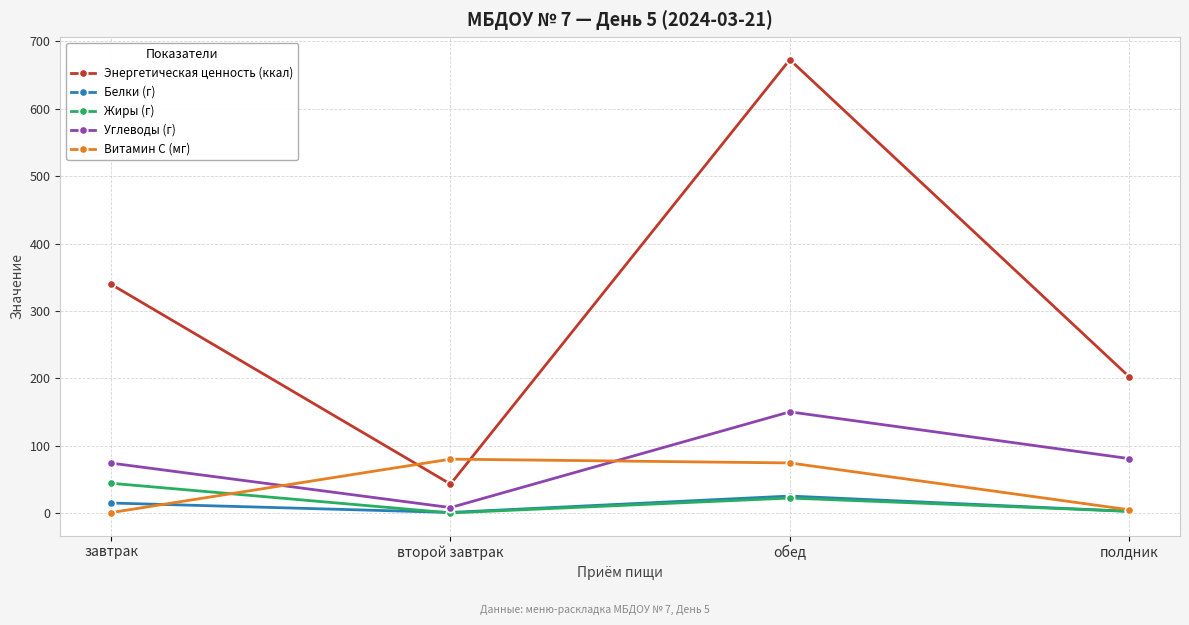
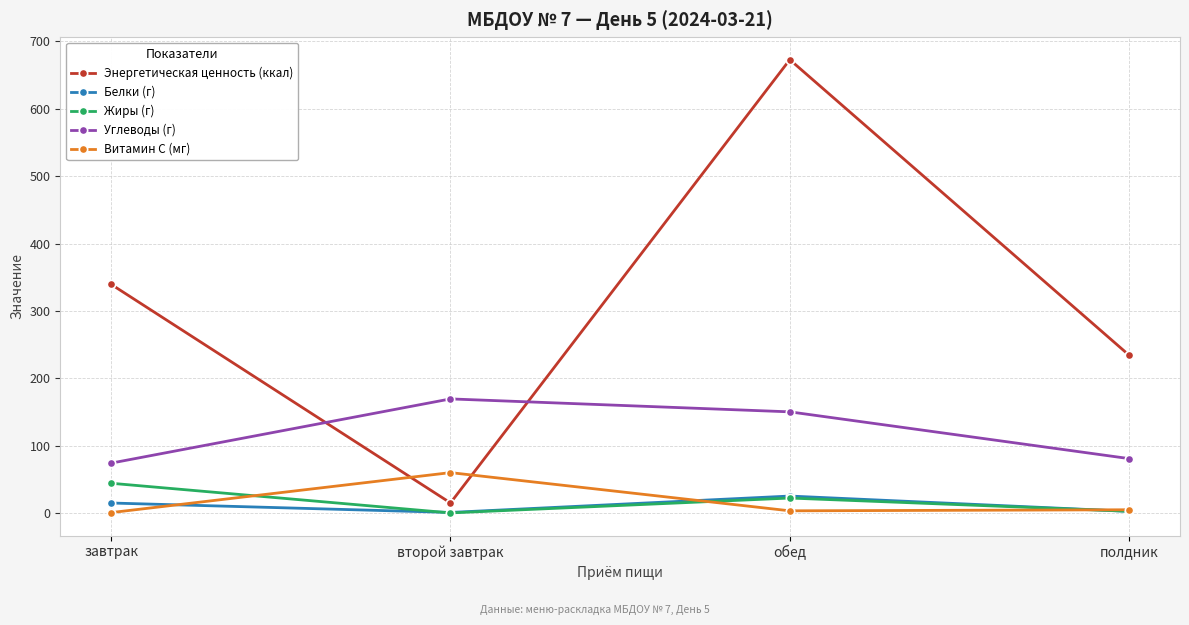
  {
    "Энергетическая ценность (ккал)": {
      "завтрак": 340,
-     "второй завтрак": 40,
+     "второй завтрак": 20,
      "обед": 670,
-     "полдник": 200
+     "полдник": 230
    },
    "Белки (г)": {
      "завтрак": 10
    },
    "Жиры (г)": {
      "завтрак": 40
    },
    "Углеводы (г)": {
      "завтрак": 70,
-     "второй завтрак": 10,
+     "второй завтрак": 170,
      "обед": 150,
      "полдник": 80
    },
    "Витамин С (мг)": {
      "завтрак": 0,
-     "второй завтрак": 80,
-     "обед": 70
+     "второй завтрак": 60,
+     "обед": 0
    }
  }
